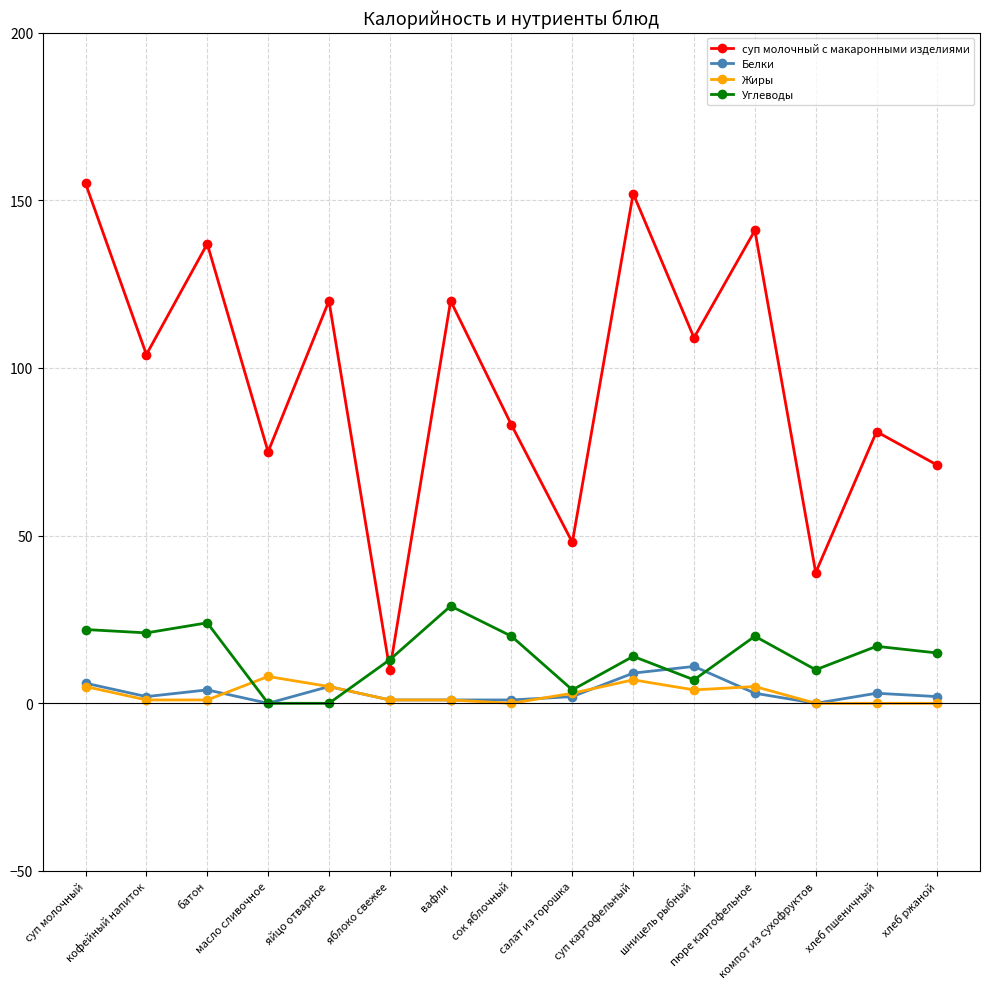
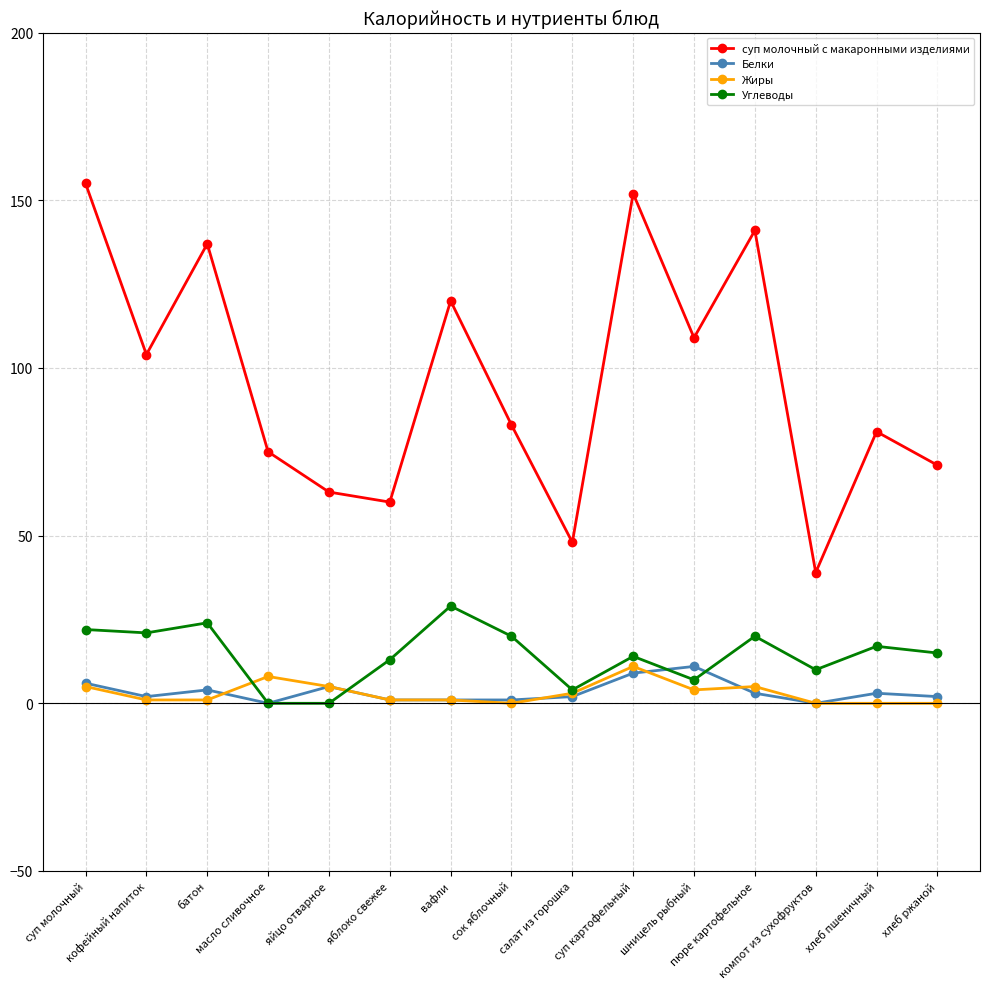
  {
    "суп молочный с макаронными изделиями": {
      "суп молочный": 155,
      "кофейный напиток": 104,
      "батон": 137,
      "масло сливочное": 75,
-     "яйцо отварное": 120,
-     "яблоко свежее": 10,
+     "яйцо отварное": 63,
+     "яблоко свежее": 60,
      "вафли": 120,
      "сок яблочный": 83,
      "салат из горошка": 48,
      "суп картофельный": 152,
      "шницель рыбный": 109,
      "пюре картофельное": 141,
      "компот из сухофруктов": 39,
      "хлеб пшеничный": 81,
      "хлеб ржаной": 71
    },
    "Белки": {
      "суп молочный": 6,
      "кофейный напиток": 2,
      "батон": 4,
      "сок яблочный": 1,
      "салат из горошка": 2,
      "суп картофельный": 9,
      "шницель рыбный": 11,
      "пюре картофельное": 3,
      "хлеб пшеничный": 3,
      "хлеб ржаной": 2
    },
    "Жиры": {
      "суп молочный": 5,
      "кофейный напиток": 1,
      "батон": 1,
      "масло сливочное": 8,
      "сок яблочный": 0,
      "салат из горошка": 3,
-     "суп картофельный": 7,
+     "суп картофельный": 11,
      "шницель рыбный": 4,
      "пюре картофельное": 5,
      "хлеб пшеничный": 0,
      "хлеб ржаной": 0
    },
    "Углеводы": {
      "суп молочный": 22,
      "кофейный напиток": 21,
      "батон": 24,
      "яйцо отварное": 0,
      "яблоко свежее": 13,
      "вафли": 29,
      "сок яблочный": 20,
      "салат из горошка": 4,
      "суп картофельный": 14,
      "шницель рыбный": 7,
      "пюре картофельное": 20,
      "компот из сухофруктов": 10,
      "хлеб пшеничный": 17,
      "хлеб ржаной": 15
    }
  }
